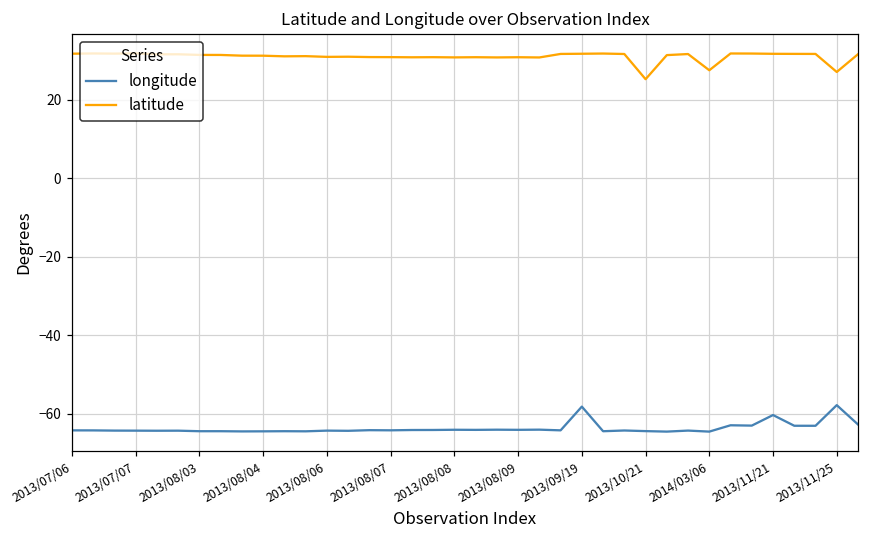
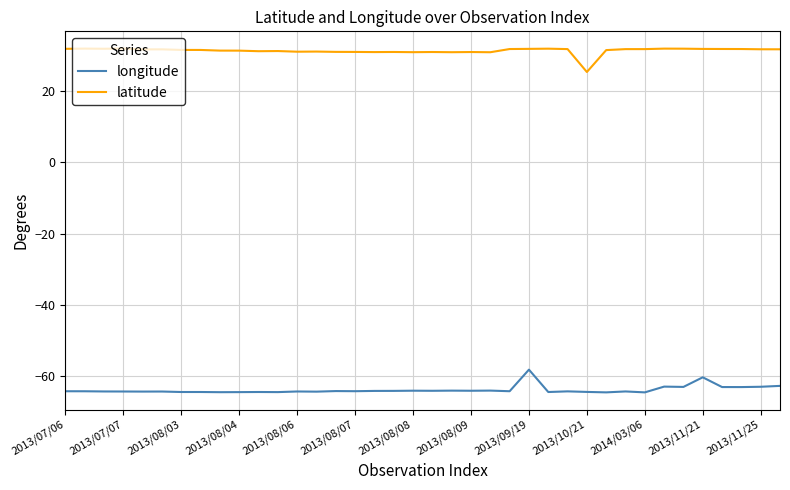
  {
    "longitude": {
      "2013/09/19": -58,
      "2013/10/21": -64,
      "2014/03/06": -64,
      "2013/11/21": -60,
-     "2013/11/25": -58
+     "2013/11/25": -63
    },
    "latitude": {
      "2013/09/19": 32,
      "2013/10/21": 25,
-     "2014/03/06": 28,
+     "2014/03/06": 32,
      "2013/11/21": 32,
-     "2013/11/25": 27
+     "2013/11/25": 32
    }
  }
